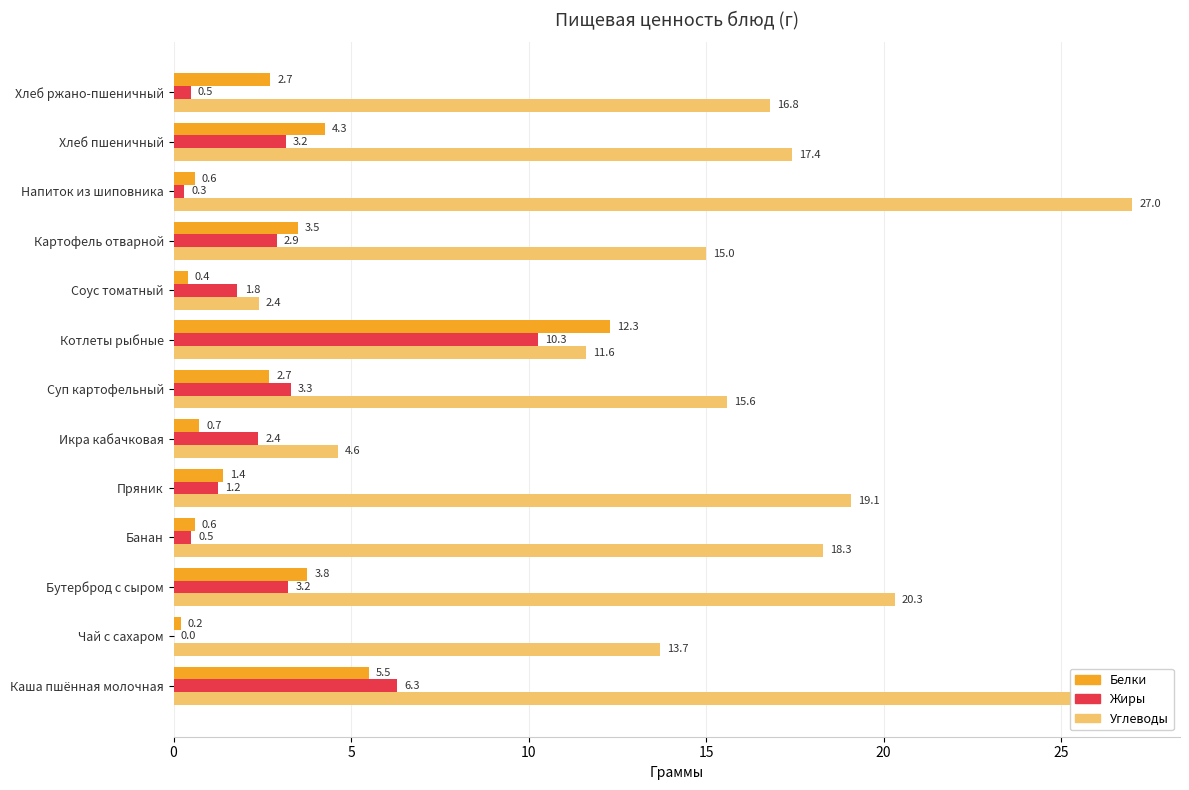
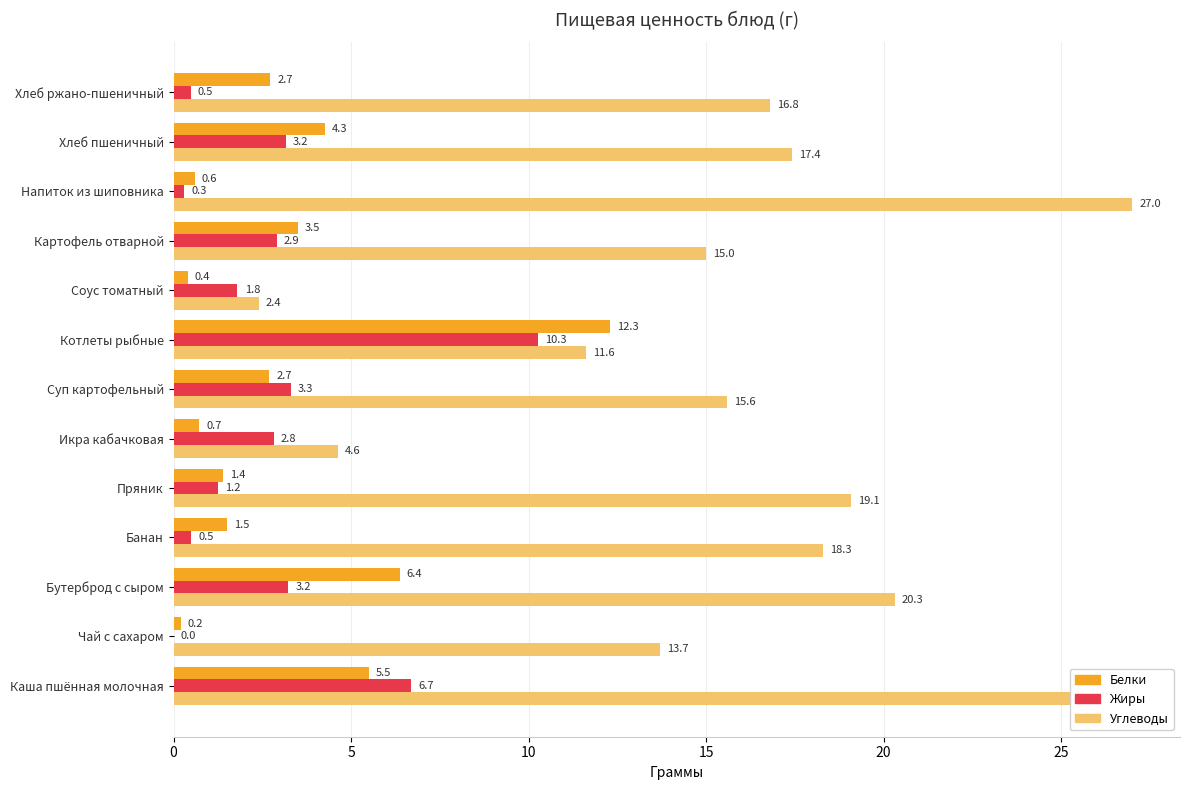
  {
    "Белки": {
      "Хлеб ржано-пшеничный": 2.7,
      "Хлеб пшеничный": 4.3,
      "Напиток из шиповника": 0.6,
      "Картофель отварной": 3.5,
      "Соус томатный": 0.4,
      "Котлеты рыбные": 12.3,
      "Суп картофельный": 2.7,
      "Икра кабачковая": 0.7,
      "Пряник": 1.4,
-     "Банан": 0.6,
-     "Бутерброд с сыром": 3.8,
+     "Банан": 1.5,
+     "Бутерброд с сыром": 6.4,
      "Чай с сахаром": 0.2,
      "Каша пшённая молочная": 5.5
    },
    "Жиры": {
      "Хлеб ржано-пшеничный": 0.5,
      "Хлеб пшеничный": 3.2,
      "Напиток из шиповника": 0.3,
      "Картофель отварной": 2.9,
      "Соус томатный": 1.8,
      "Котлеты рыбные": 10.3,
      "Суп картофельный": 3.3,
-     "Икра кабачковая": 2.4,
+     "Икра кабачковая": 2.8,
      "Пряник": 1.2,
      "Банан": 0.5,
      "Бутерброд с сыром": 3.2,
      "Чай с сахаром": 0.0,
-     "Каша пшённая молочная": 6.3
+     "Каша пшённая молочная": 6.7
    },
    "Углеводы": {
      "Хлеб ржано-пшеничный": 16.8,
      "Хлеб пшеничный": 17.4,
      "Напиток из шиповника": 27.0,
      "Картофель отварной": 15.0,
      "Соус томатный": 2.4,
      "Котлеты рыбные": 11.6,
      "Суп картофельный": 15.6,
      "Икра кабачковая": 4.6,
      "Пряник": 19.1,
      "Банан": 18.3,
      "Бутерброд с сыром": 20.3,
      "Чай с сахаром": 13.7
    }
  }
